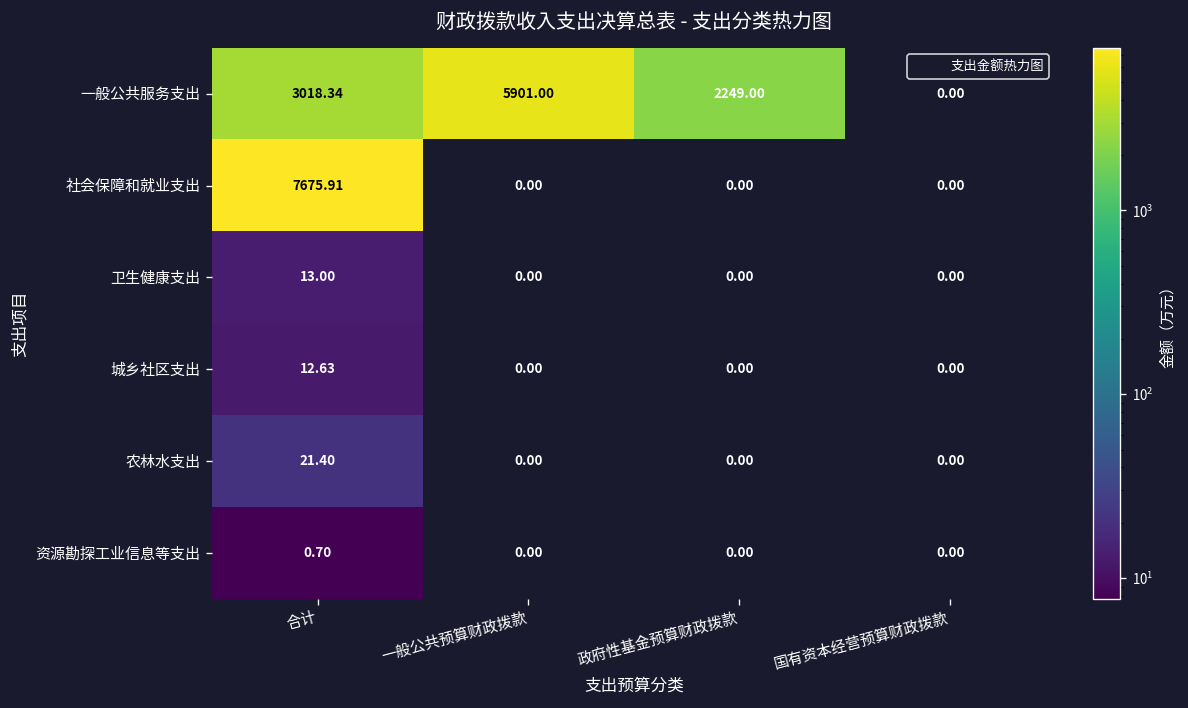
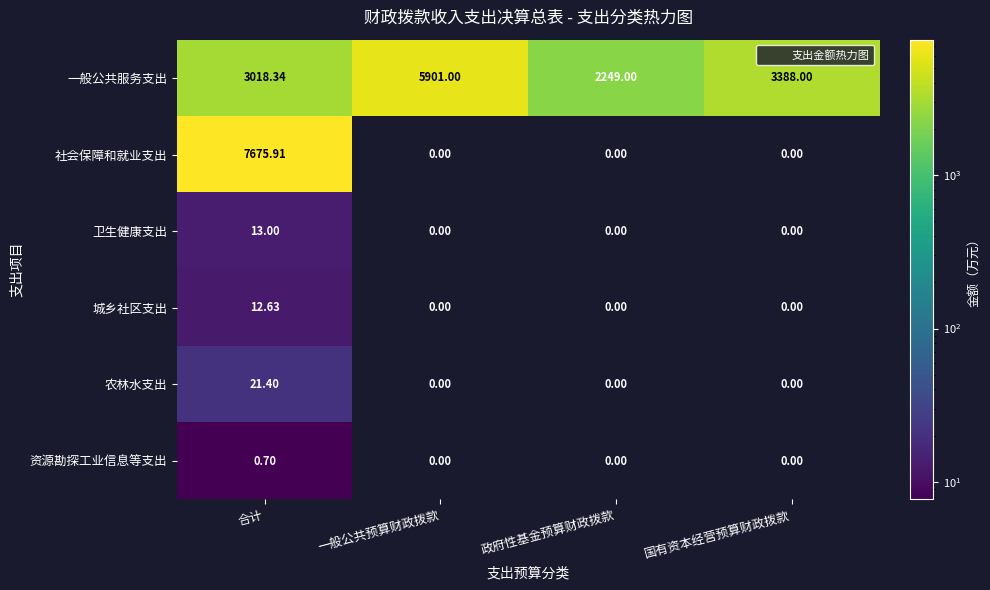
  {
    "一般公共服务支出": {
      "合计": 3018.34,
      "一般公共预算财政拨款": 5901.00,
      "政府性基金预算财政拨款": 2249.00,
-     "国有资本经营预算财政拨款": 0.00
+     "国有资本经营预算财政拨款": 3388.00
    },
    "社会保障和就业支出": {
      "合计": 7675.91,
      "一般公共预算财政拨款": 0.00,
      "政府性基金预算财政拨款": 0.00,
      "国有资本经营预算财政拨款": 0.00
    },
    "卫生健康支出": {
      "合计": 13.00,
      "一般公共预算财政拨款": 0.00,
      "政府性基金预算财政拨款": 0.00,
      "国有资本经营预算财政拨款": 0.00
    },
    "城乡社区支出": {
      "合计": 12.63,
      "一般公共预算财政拨款": 0.00,
      "政府性基金预算财政拨款": 0.00,
      "国有资本经营预算财政拨款": 0.00
    },
    "农林水支出": {
      "合计": 21.40,
      "一般公共预算财政拨款": 0.00,
      "政府性基金预算财政拨款": 0.00,
      "国有资本经营预算财政拨款": 0.00
    },
    "资源勘探工业信息等支出": {
      "合计": 0.70,
      "一般公共预算财政拨款": 0.00,
      "政府性基金预算财政拨款": 0.00,
      "国有资本经营预算财政拨款": 0.00
    }
  }
